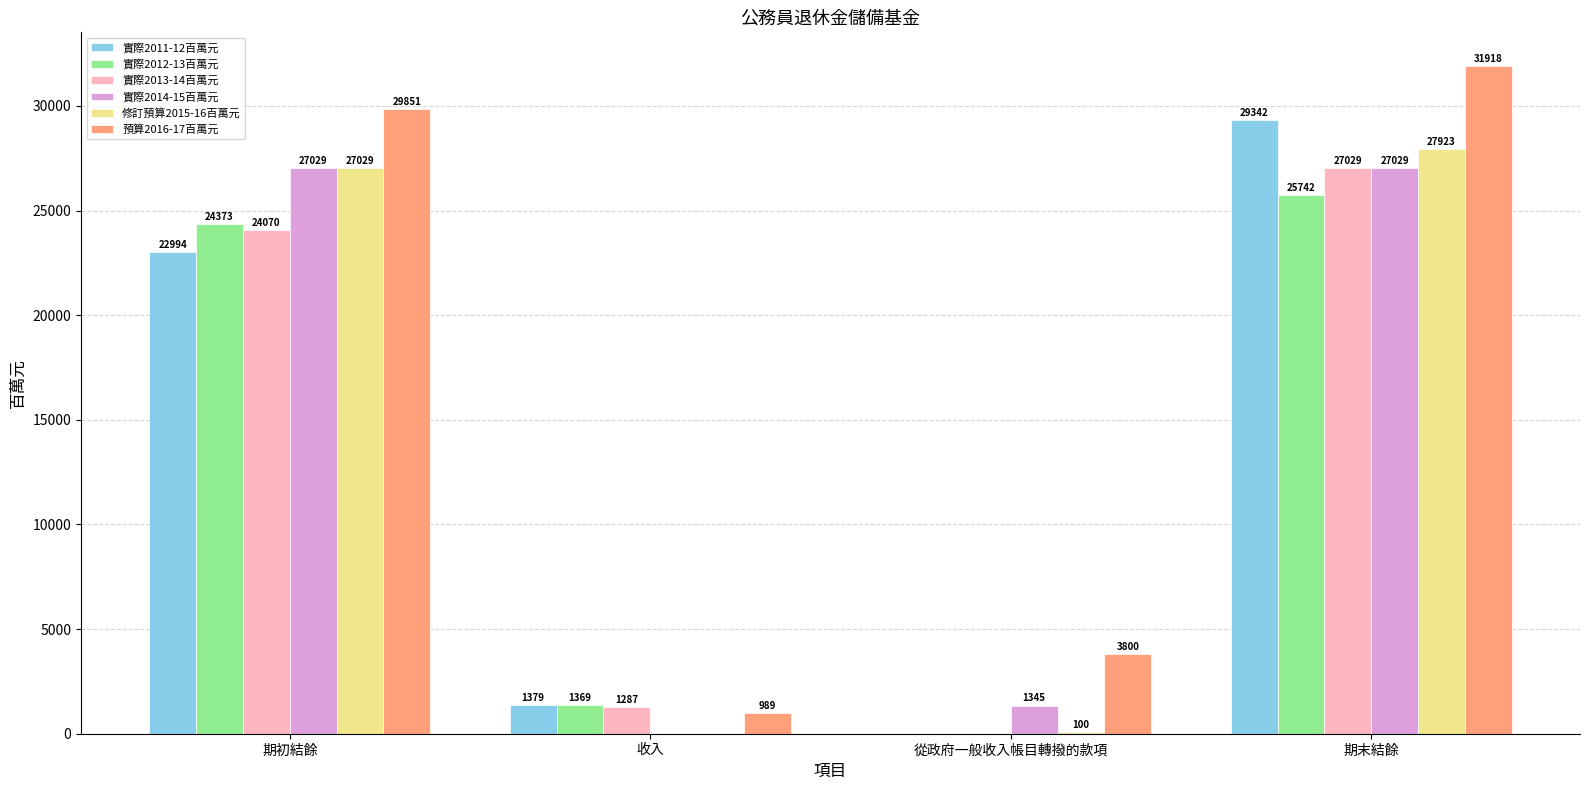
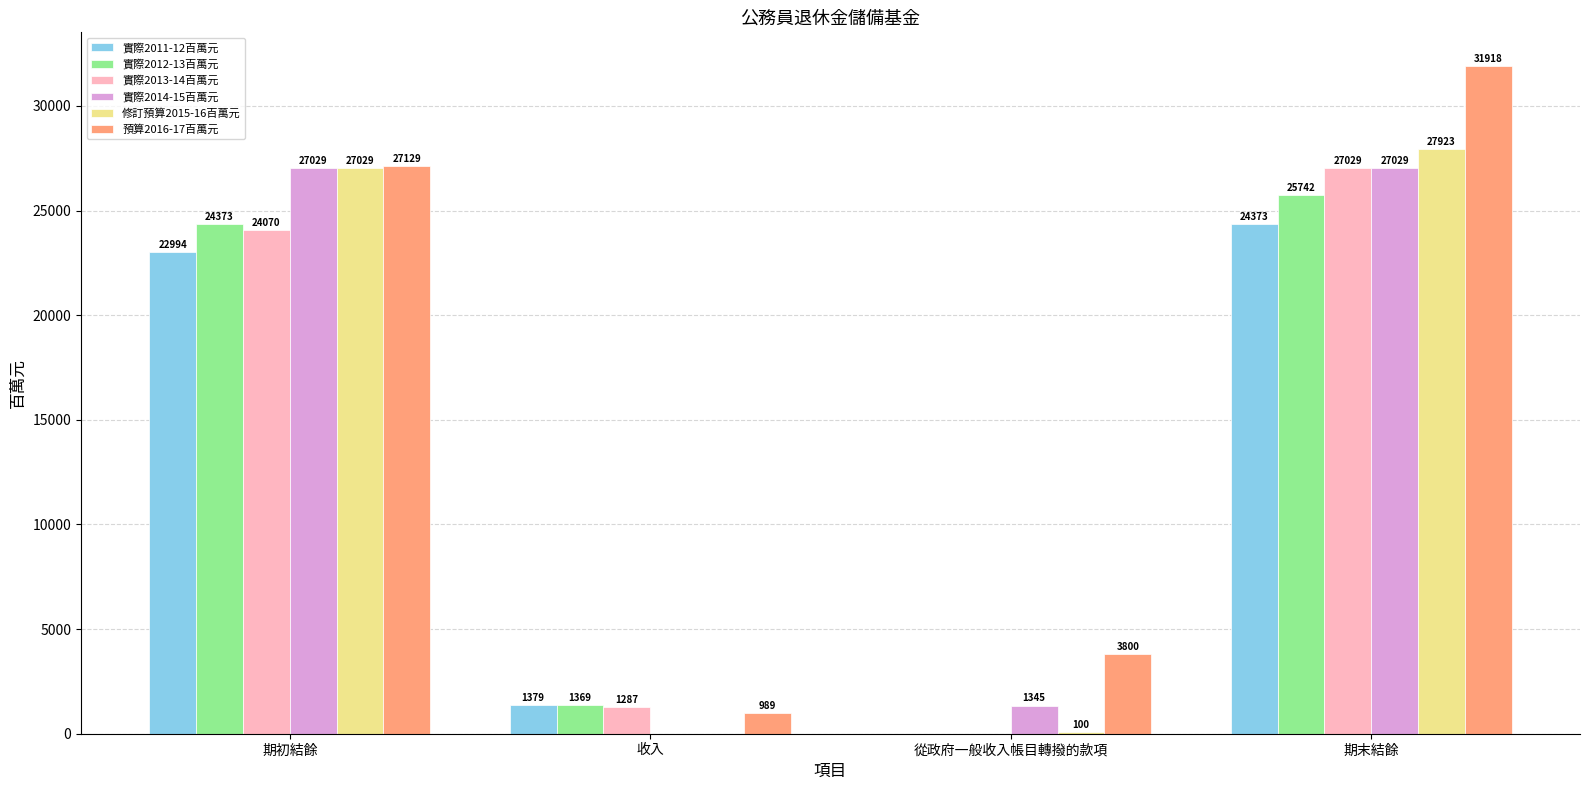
  {
    "實際2011-12百萬元": {
      "期初結餘": 22994,
      "收入": 1379,
-     "期末結餘": 29342
+     "期末結餘": 24373
    },
    "實際2012-13百萬元": {
      "期初結餘": 24373,
      "收入": 1369,
      "期末結餘": 25742
    },
    "修訂預算2015-16百萬元": {
      "期初結餘": 27029,
      "從政府一般收入帳目轉撥的款項": 100,
      "期末結餘": 27923
    },
    "預算2016-17百萬元": {
-     "期初結餘": 29851,
+     "期初結餘": 27129,
      "收入": 989,
      "從政府一般收入帳目轉撥的款項": 3800,
      "期末結餘": 31918
    }
  }
